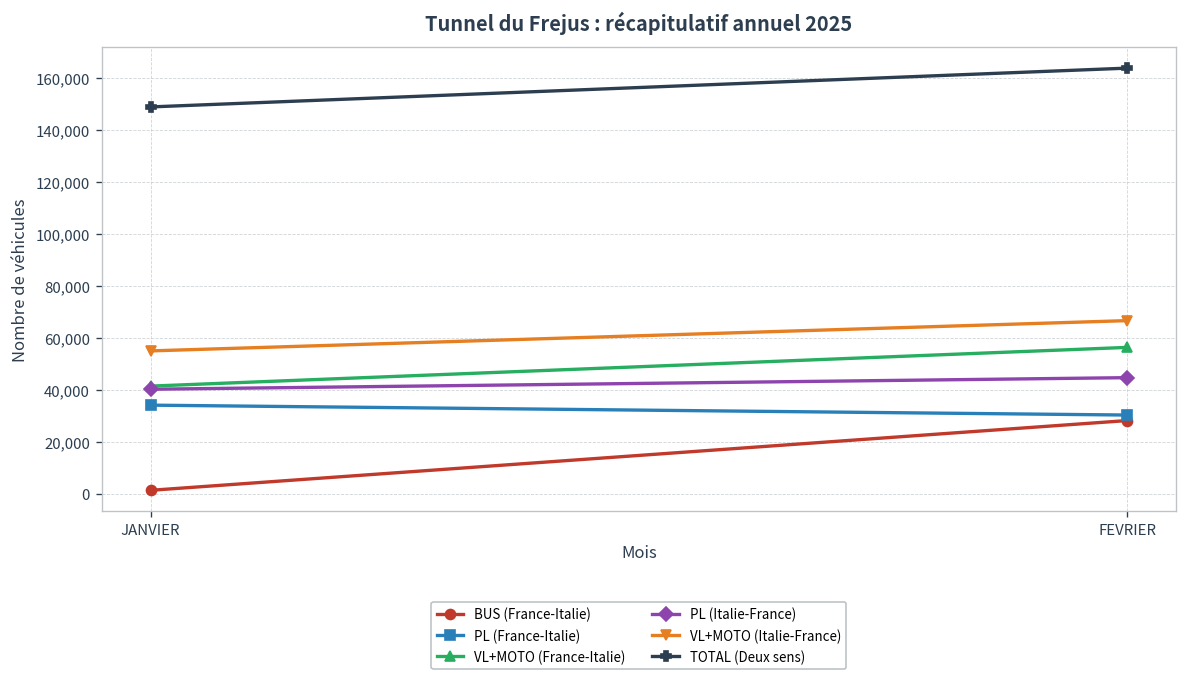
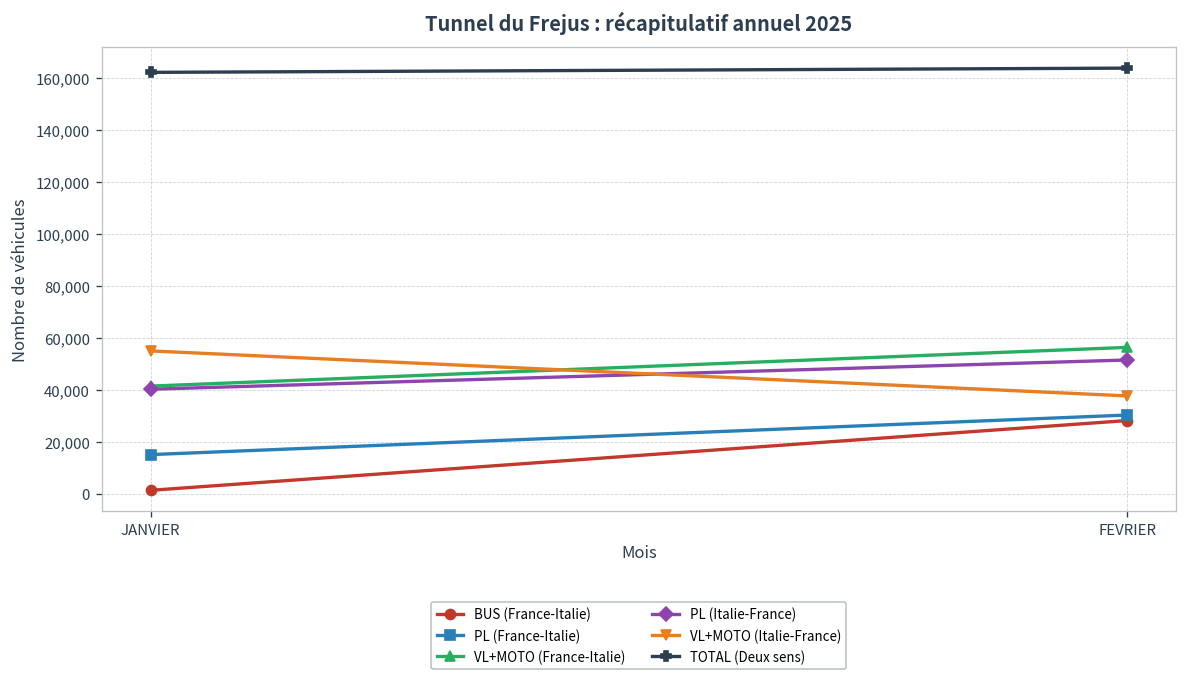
  {
    "BUS (France-Italie)": {
      "JANVIER": "1,000",
      "FEVRIER": "28,000"
    },
    "PL (France-Italie)": {
-     "JANVIER": "34,000",
+     "JANVIER": "15,000",
      "FEVRIER": "30,000"
    },
    "VL+MOTO (France-Italie)": {
      "JANVIER": "41,000",
      "FEVRIER": "56,000"
    },
    "PL (Italie-France)": {
      "JANVIER": "40,000",
-     "FEVRIER": "45,000"
+     "FEVRIER": "51,000"
    },
    "VL+MOTO (Italie-France)": {
      "JANVIER": "55,000",
-     "FEVRIER": "67,000"
+     "FEVRIER": "38,000"
    },
    "TOTAL (Deux sens)": {
-     "JANVIER": "149,000",
+     "JANVIER": "162,000",
      "FEVRIER": "164,000"
    }
  }
